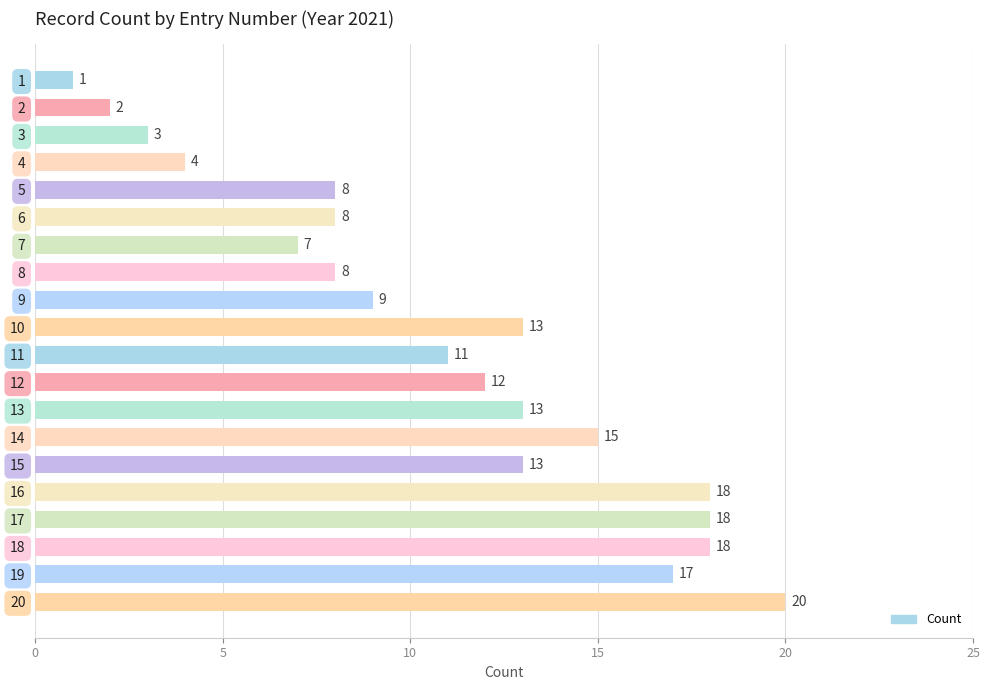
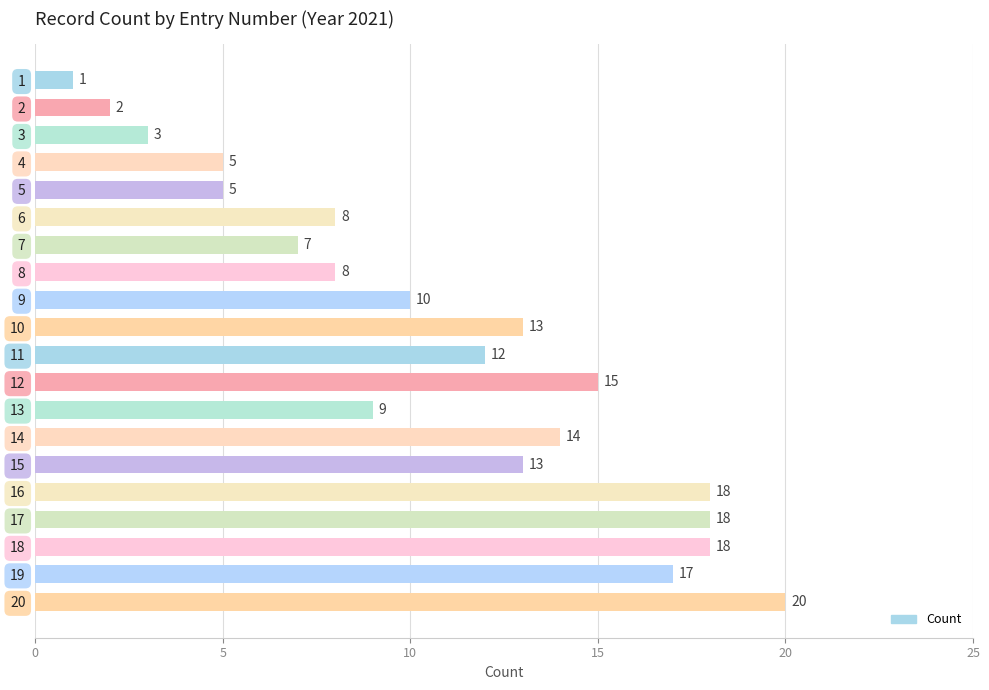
  {
    "1": 1,
    "2": 2,
    "3": 3,
-   "4": 4,
-   "5": 8,
+   "4": 5,
+   "5": 5,
    "6": 8,
    "7": 7,
    "8": 8,
-   "9": 9,
+   "9": 10,
    "10": 13,
-   "11": 11,
-   "12": 12,
-   "13": 13,
-   "14": 15,
+   "11": 12,
+   "12": 15,
+   "13": 9,
+   "14": 14,
    "15": 13,
    "16": 18,
    "17": 18,
    "18": 18,
    "19": 17,
    "20": 20
  }
